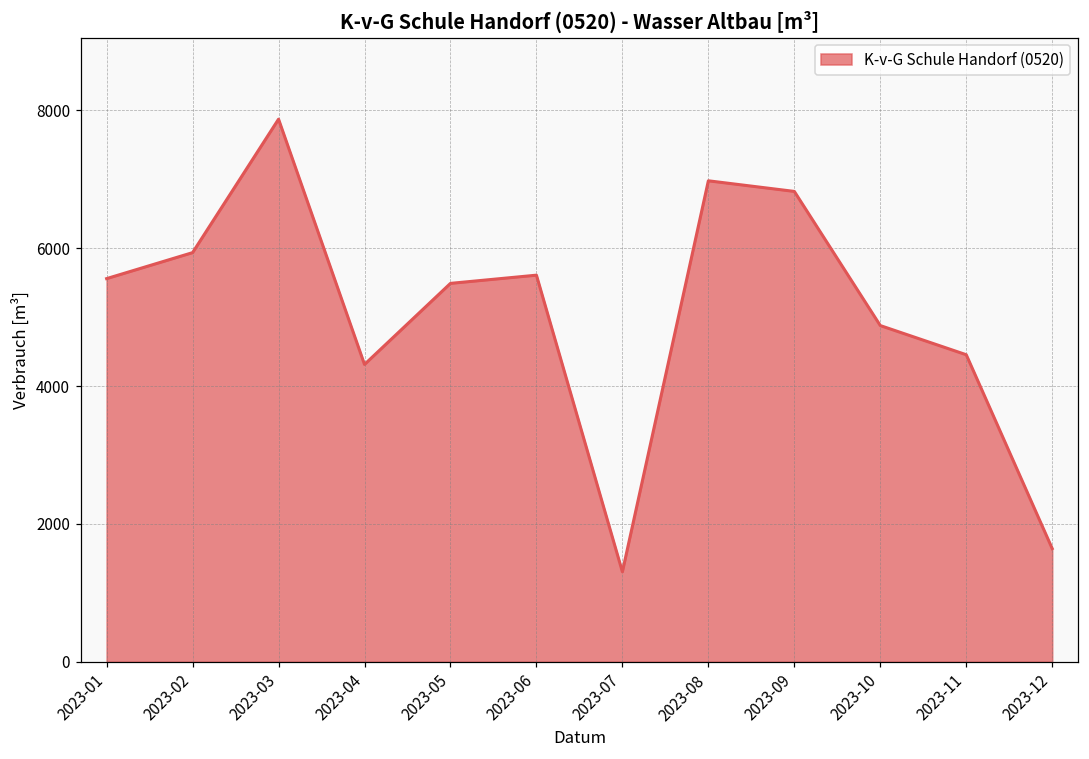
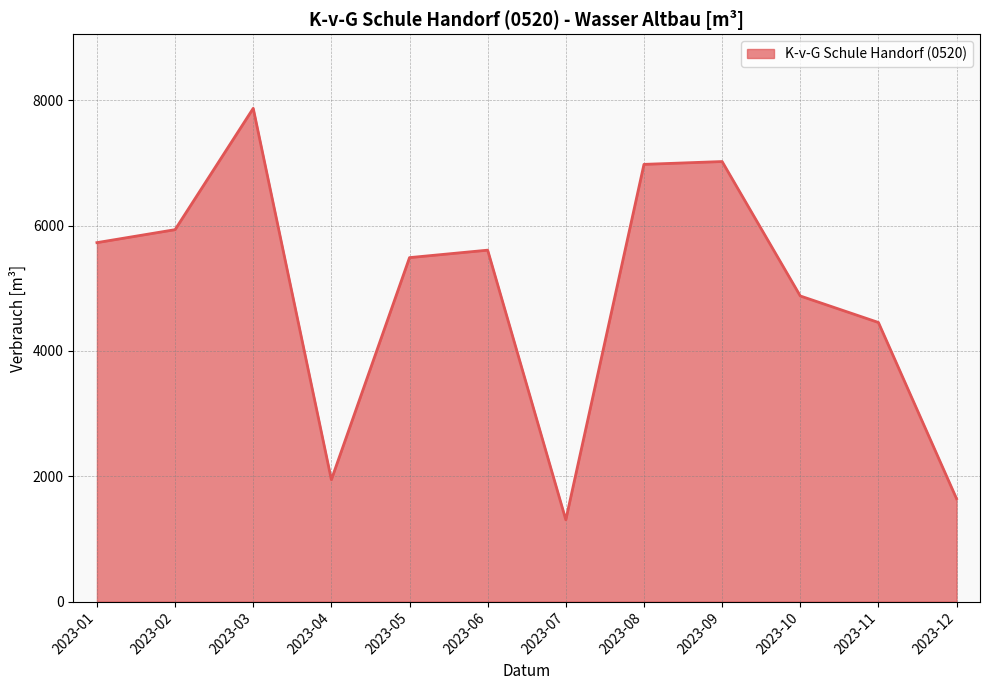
  {
-   "2023-01": 5600,
+   "2023-01": 5700,
    "2023-02": 5900,
    "2023-03": 7900,
-   "2023-04": 4300,
+   "2023-04": 1900,
    "2023-05": 5500,
    "2023-06": 5600,
    "2023-07": 1300,
    "2023-08": 7000,
-   "2023-09": 6800,
+   "2023-09": 7000,
    "2023-10": 4900,
    "2023-11": 4500,
    "2023-12": 1600
  }
